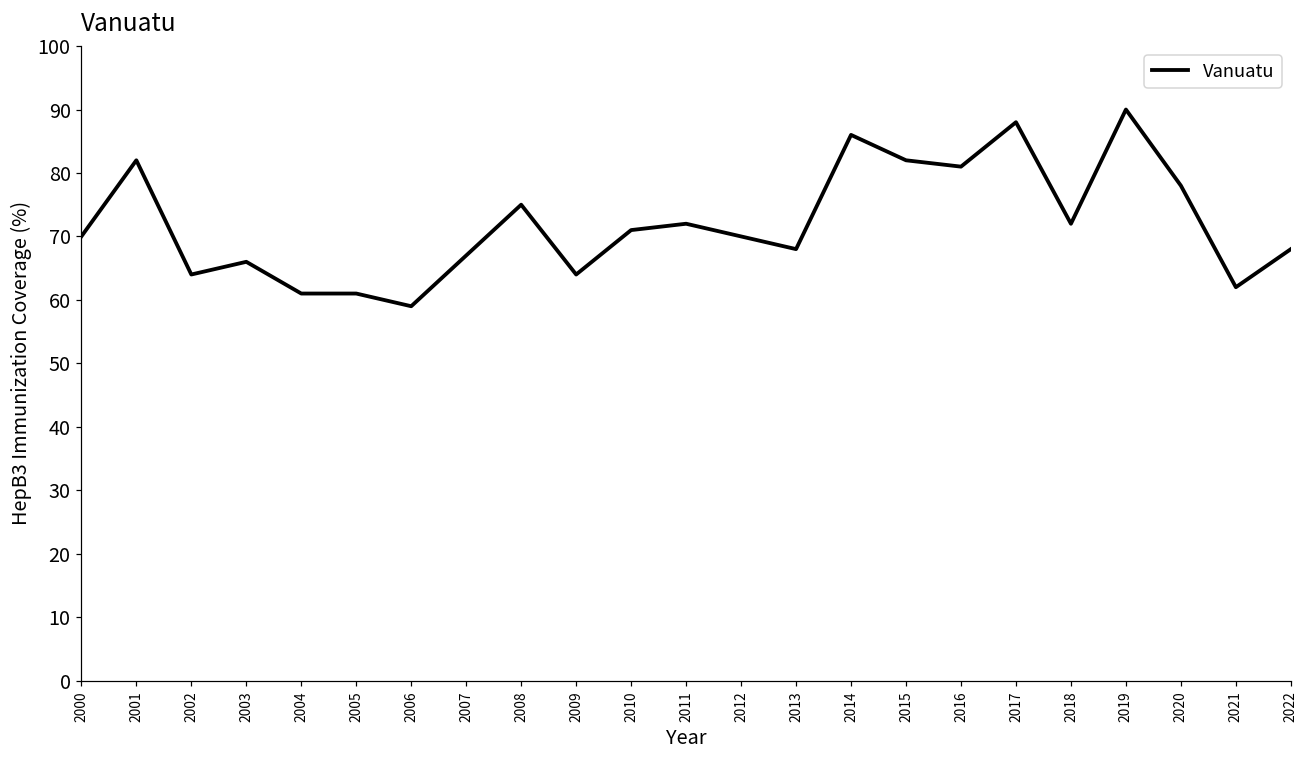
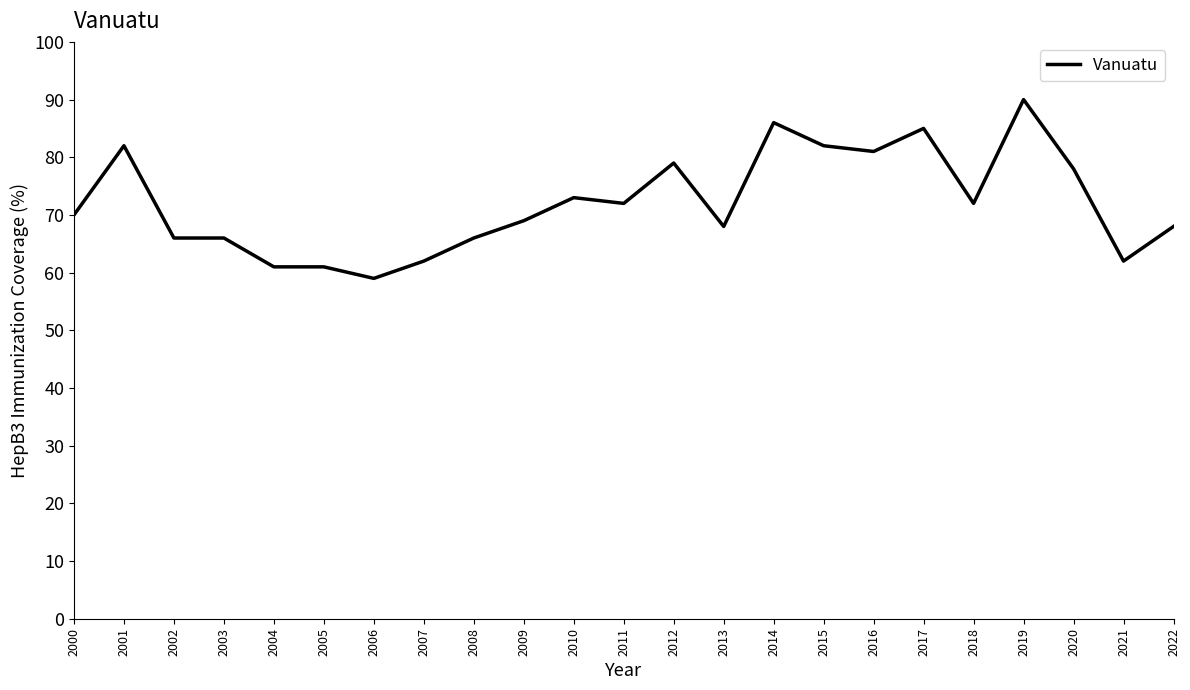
  {
    "2000": 70,
    "2001": 82,
-   "2002": 64,
+   "2002": 66,
    "2003": 66,
    "2004": 61,
    "2005": 61,
    "2006": 59,
-   "2007": 67,
-   "2008": 75,
-   "2009": 64,
-   "2010": 71,
+   "2007": 62,
+   "2008": 66,
+   "2009": 69,
+   "2010": 73,
    "2011": 72,
-   "2012": 70,
+   "2012": 79,
    "2013": 68,
    "2014": 86,
    "2015": 82,
    "2016": 81,
-   "2017": 88,
+   "2017": 85,
    "2018": 72,
    "2019": 90,
    "2020": 78,
    "2021": 62,
    "2022": 68
  }
